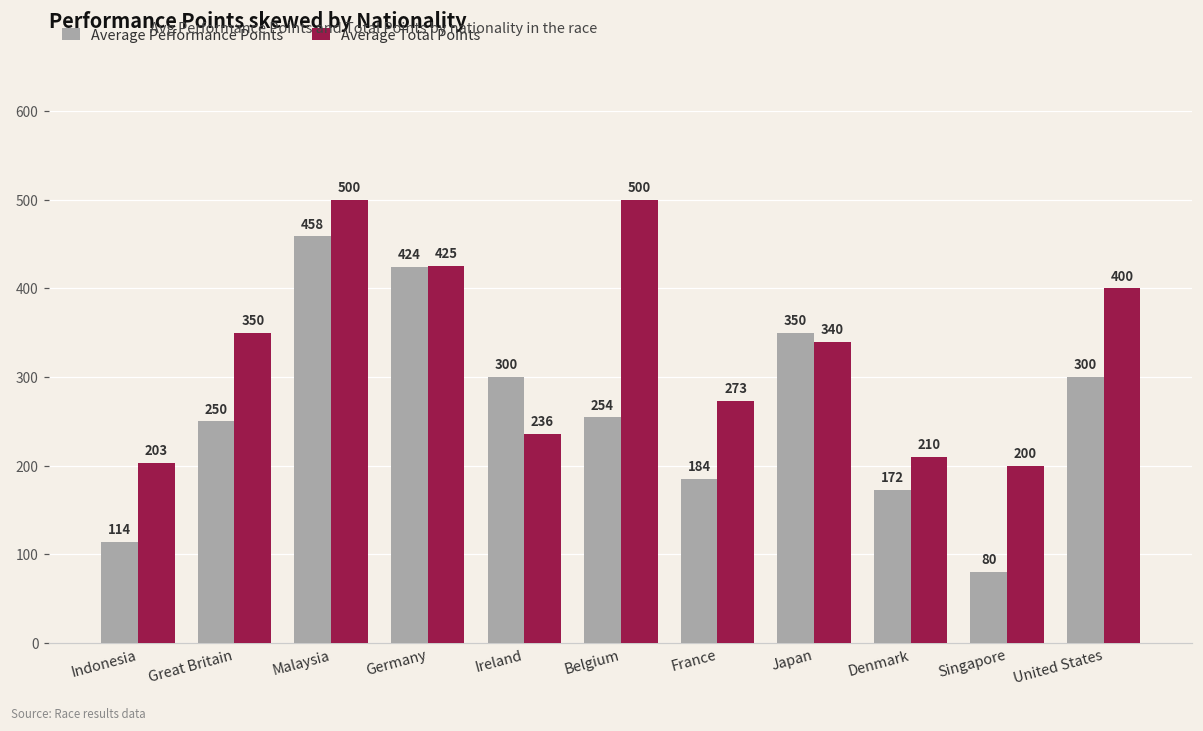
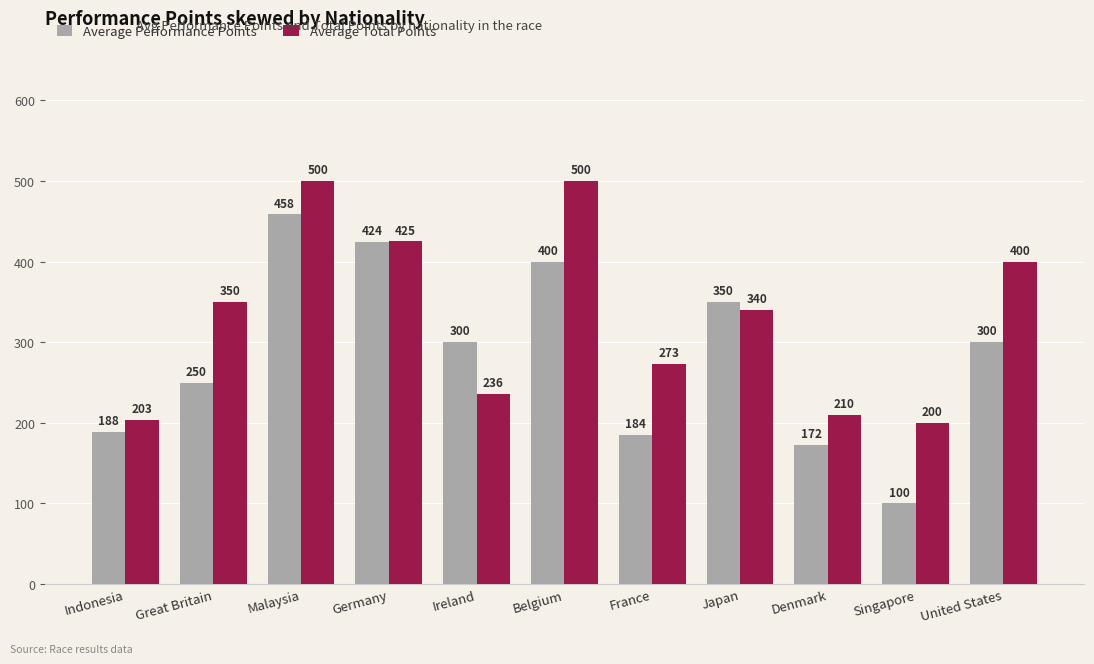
  {
    "Average Performance Points": {
-     "Indonesia": 114,
+     "Indonesia": 188,
      "Great Britain": 250,
      "Malaysia": 458,
      "Germany": 424,
      "Ireland": 300,
-     "Belgium": 254,
+     "Belgium": 400,
      "Japan": 350,
      "Denmark": 172,
-     "Singapore": 80,
+     "Singapore": 100,
      "United States": 300
    },
    "Average Total Points": {
      "Indonesia": 203,
      "Great Britain": 350,
      "Malaysia": 500,
      "Germany": 425,
      "Ireland": 236,
      "Belgium": 500,
      "France": 273,
      "Japan": 340,
      "Denmark": 210,
      "Singapore": 200,
      "United States": 400
    }
  }
